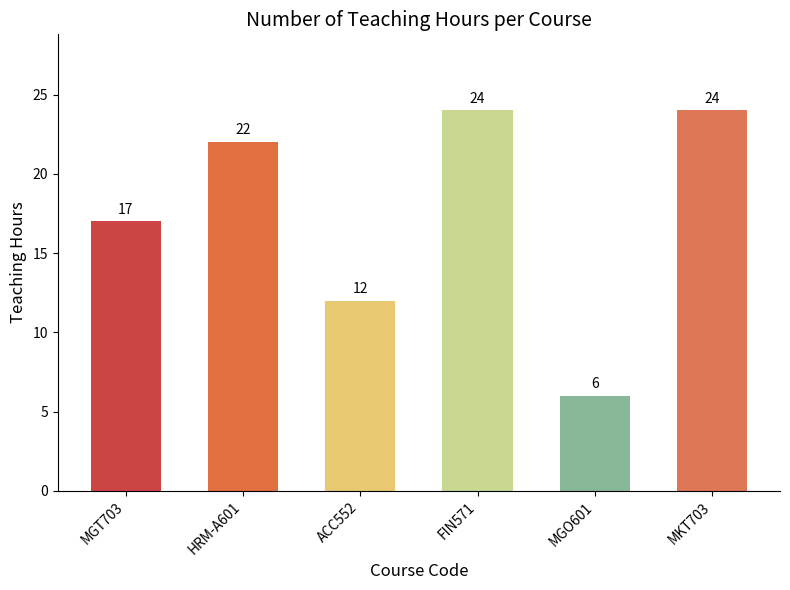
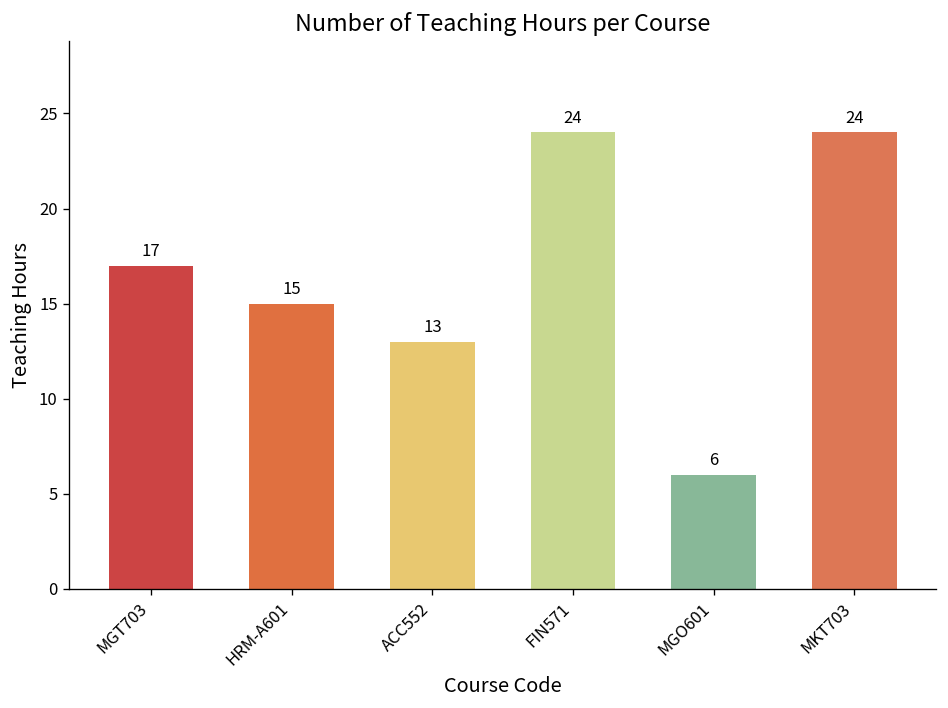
  {
    "MGT703": 17,
-   "HRM-A601": 22,
-   "ACC552": 12,
+   "HRM-A601": 15,
+   "ACC552": 13,
    "FIN571": 24,
    "MGO601": 6,
    "MKT703": 24
  }
